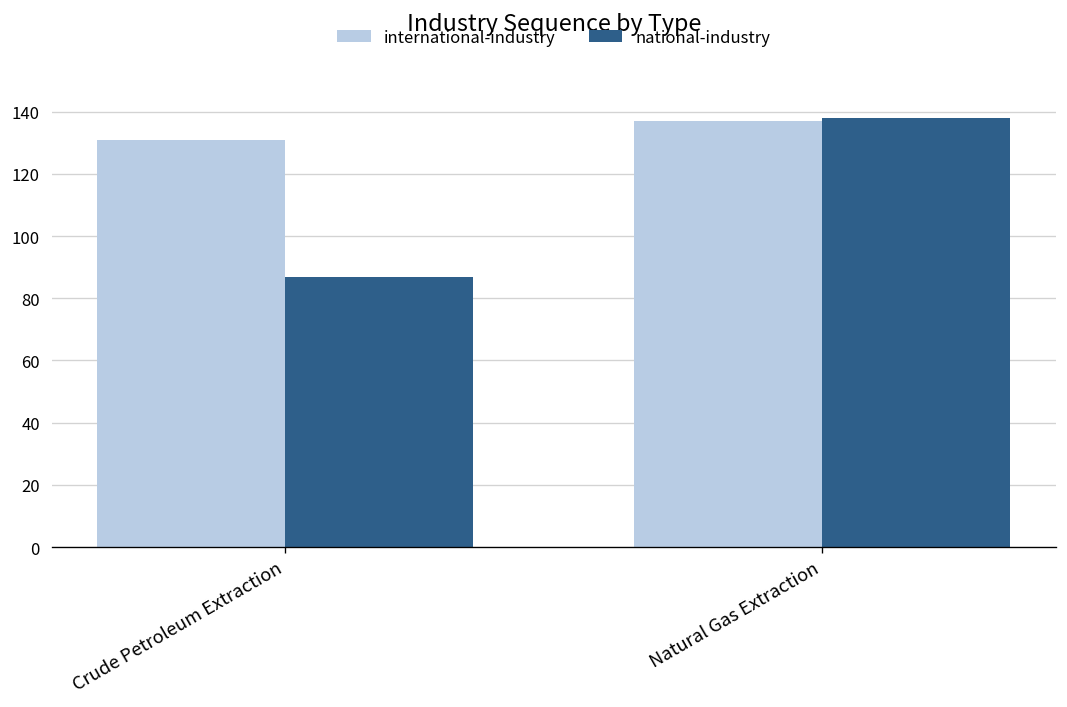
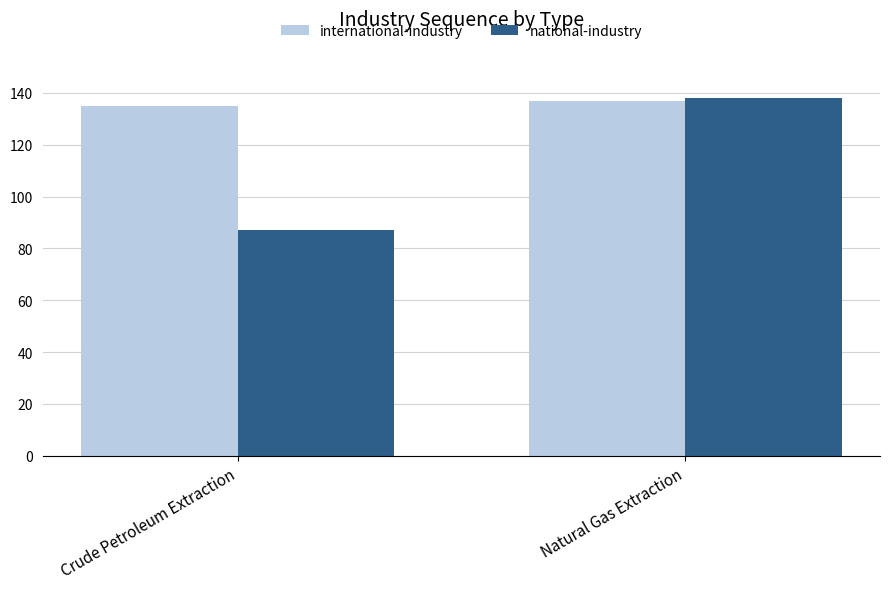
  {
    "international-industry": {
-     "Crude Petroleum Extraction": 131,
+     "Crude Petroleum Extraction": 135,
      "Natural Gas Extraction": 137
    },
    "national-industry": {
      "Crude Petroleum Extraction": 87,
      "Natural Gas Extraction": 138
    }
  }
